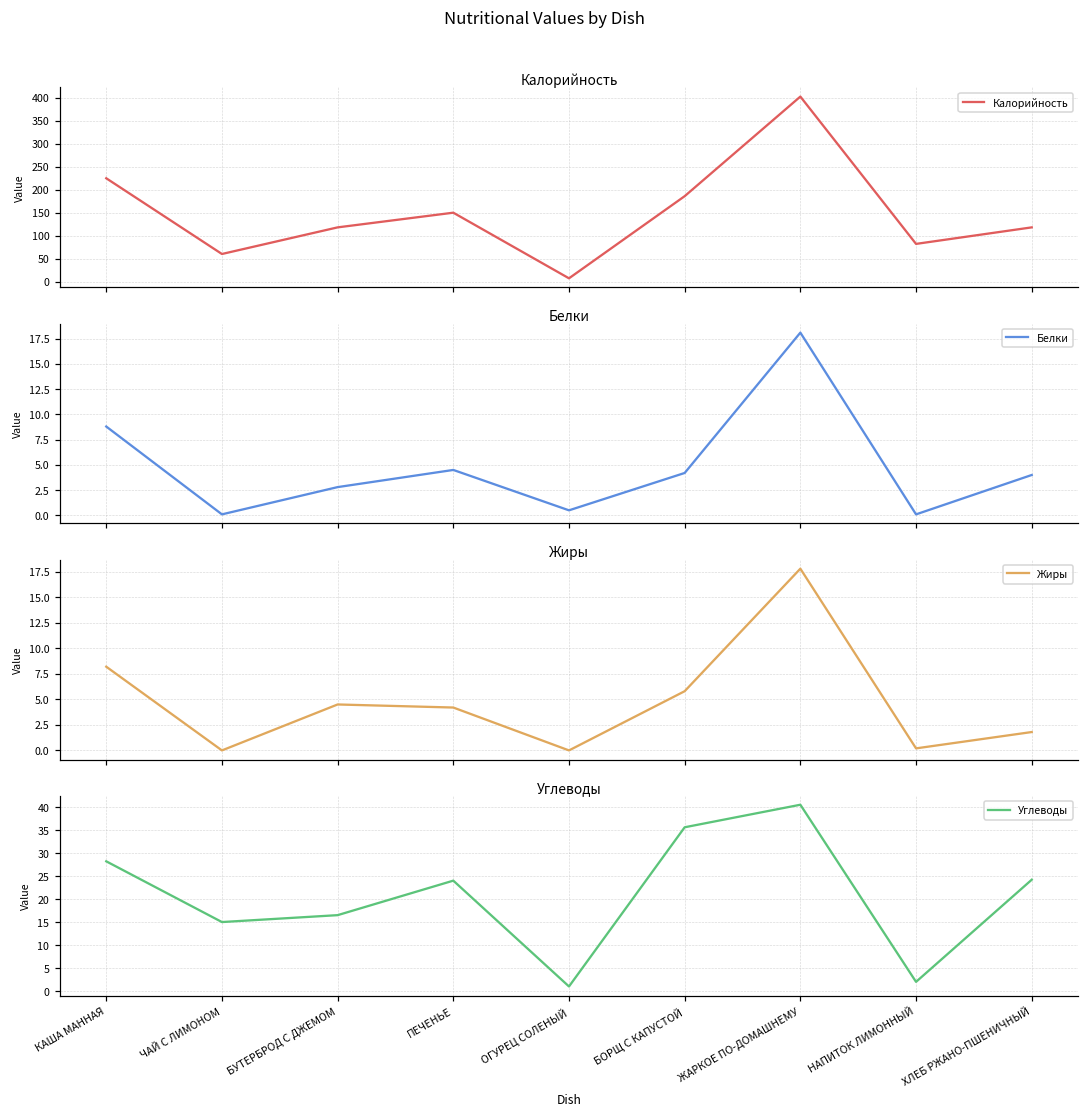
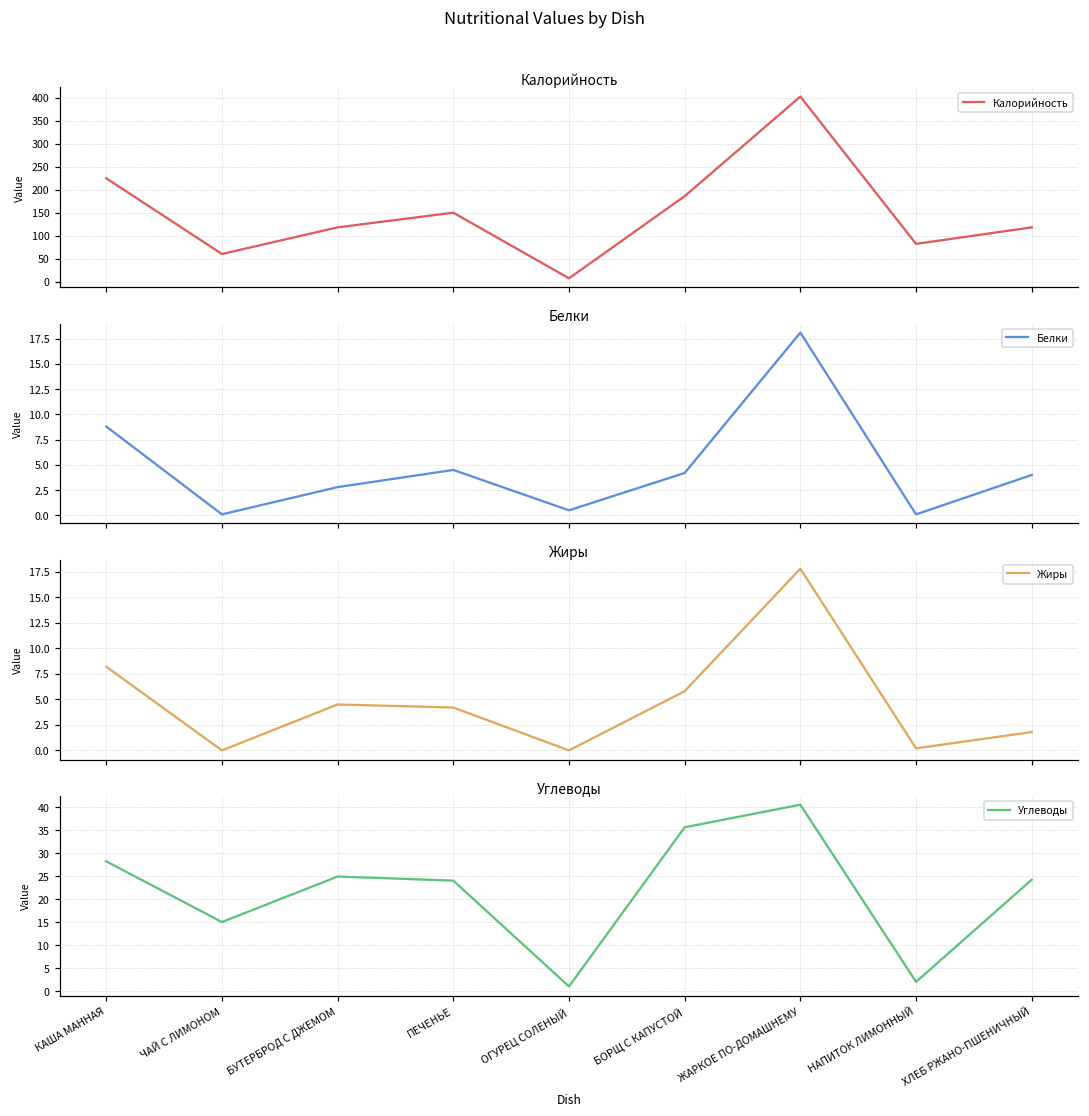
  {
    "Углеводы": {
      "КАША МАННАЯ": 28,
      "ЧАЙ С ЛИМОНОМ": 15,
-     "БУТЕРБРОД С ДЖЕМОМ": 17,
+     "БУТЕРБРОД С ДЖЕМОМ": 25,
      "ПЕЧЕНЬЕ": 24,
      "ОГУРЕЦ СОЛЕНЫЙ": 1,
      "БОРЩ С КАПУСТОЙ": 36,
      "ЖАРКОЕ ПО-ДОМАШНЕМУ": 41,
      "НАПИТОК ЛИМОННЫЙ": 2,
      "ХЛЕБ РЖАНО-ПШЕНИЧНЫЙ": 24
    }
  }
